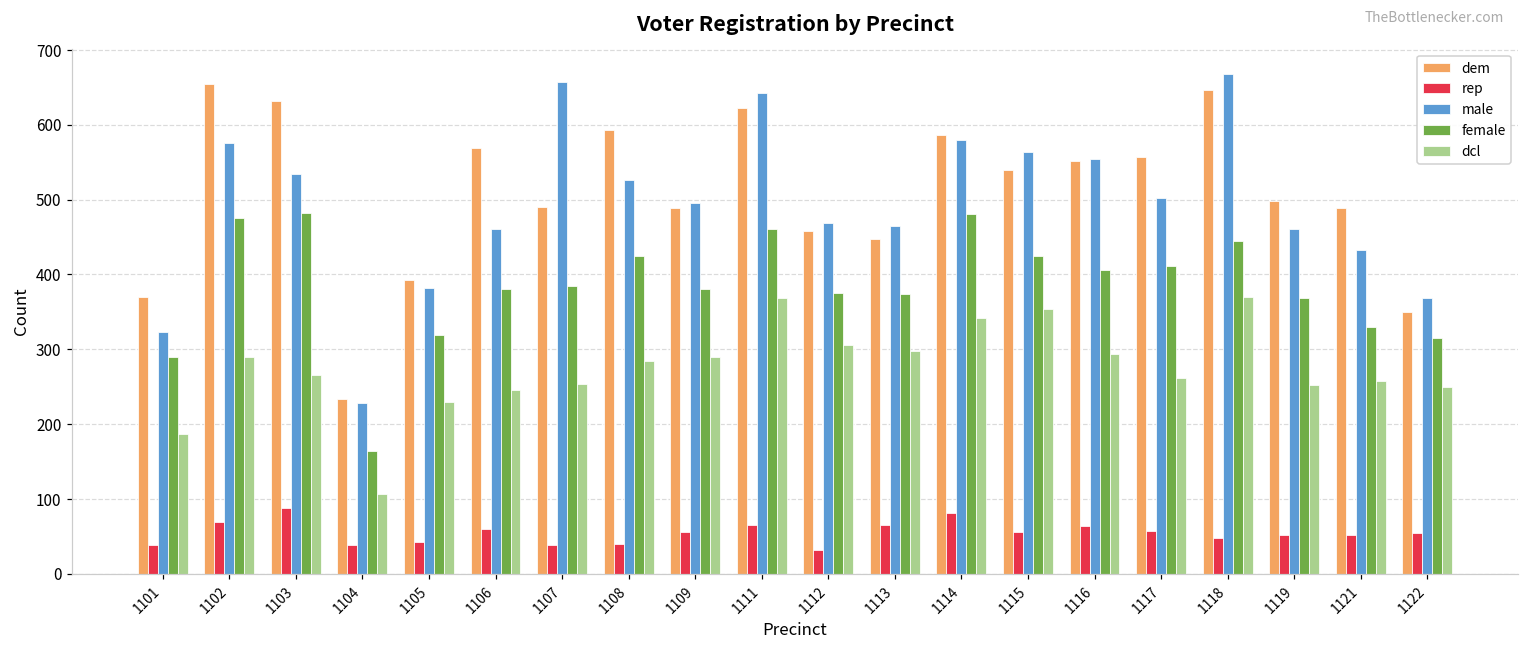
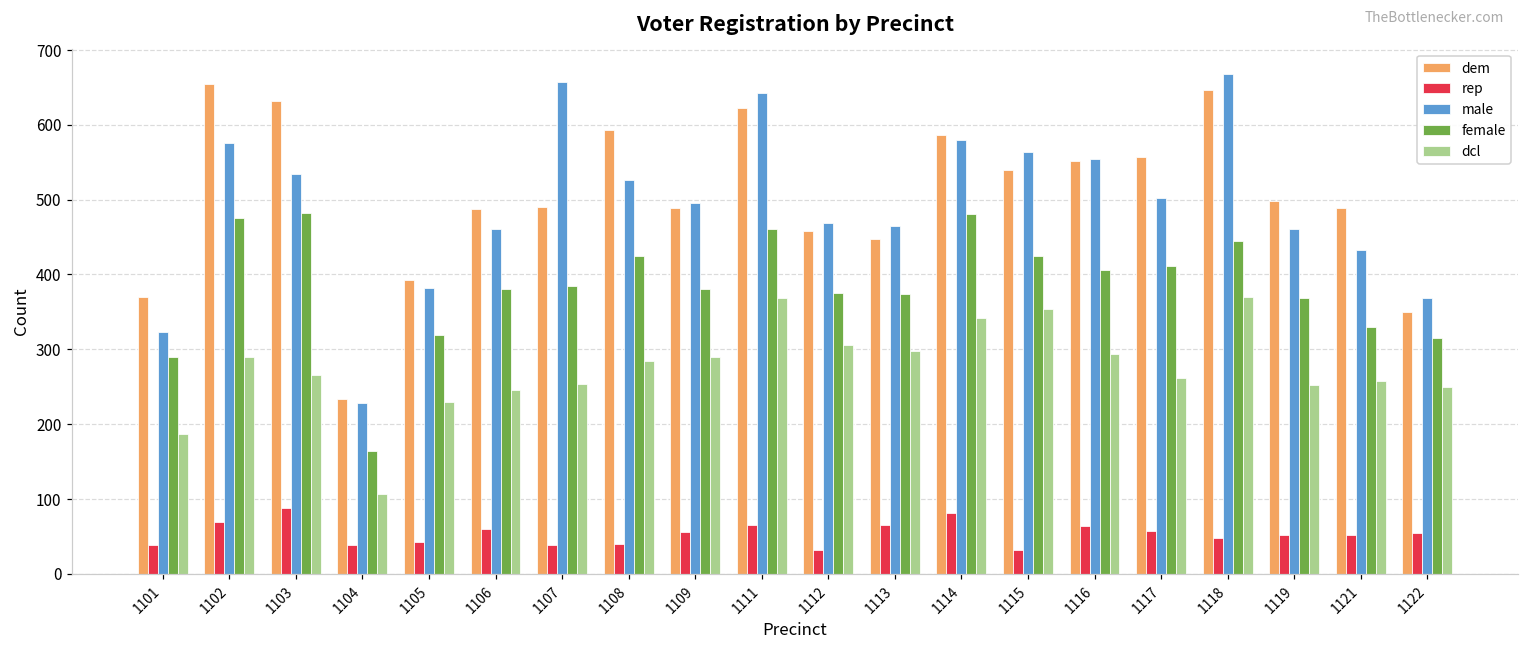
  {
    "dem": {
      "1101": 370,
      "1102": 650,
      "1103": 630,
      "1104": 230,
      "1105": 390,
-     "1106": 570,
+     "1106": 490,
      "1107": 490,
      "1108": 590,
      "1109": 490,
      "1111": 620,
      "1112": 460,
      "1113": 450,
      "1114": 590,
      "1115": 540,
      "1116": 550,
      "1117": 560,
      "1118": 650,
      "1119": 500,
      "1121": 490,
      "1122": 350
    },
    "rep": {
      "1101": 40,
      "1102": 70,
      "1103": 90,
      "1104": 40,
      "1105": 40,
      "1106": 60,
      "1107": 40,
      "1108": 40,
      "1109": 60,
      "1111": 70,
      "1112": 30,
      "1113": 70,
      "1114": 80,
-     "1115": 60,
+     "1115": 30,
      "1116": 60,
      "1117": 60,
      "1118": 50,
      "1119": 50,
      "1121": 50,
      "1122": 50
    },
    "male": {
      "1101": 320,
      "1102": 580,
      "1103": 530,
      "1104": 230,
      "1105": 380,
      "1106": 460,
      "1107": 660,
      "1108": 530,
      "1109": 500,
      "1111": 640,
      "1112": 470,
      "1113": 470,
      "1114": 580,
      "1115": 560,
      "1116": 550,
      "1117": 500,
      "1118": 670,
      "1119": 460,
      "1121": 430,
      "1122": 370
    },
    "female": {
      "1101": 290,
      "1102": 480,
      "1103": 480,
      "1104": 160,
      "1105": 320,
      "1106": 380,
      "1107": 390,
      "1108": 430,
      "1109": 380,
      "1111": 460,
      "1112": 380,
      "1113": 370,
      "1114": 480,
      "1115": 420,
      "1116": 410,
      "1117": 410,
      "1118": 440,
      "1119": 370,
      "1121": 330,
      "1122": 320
    },
    "dcl": {
      "1101": 190,
      "1102": 290,
      "1103": 270,
      "1104": 110,
      "1105": 230,
      "1106": 250,
      "1107": 250,
      "1108": 280,
      "1109": 290,
      "1111": 370,
      "1112": 310,
      "1113": 300,
      "1114": 340,
      "1115": 350,
      "1116": 290,
      "1117": 260,
      "1118": 370,
      "1119": 250,
      "1121": 260,
      "1122": 250
    }
  }
